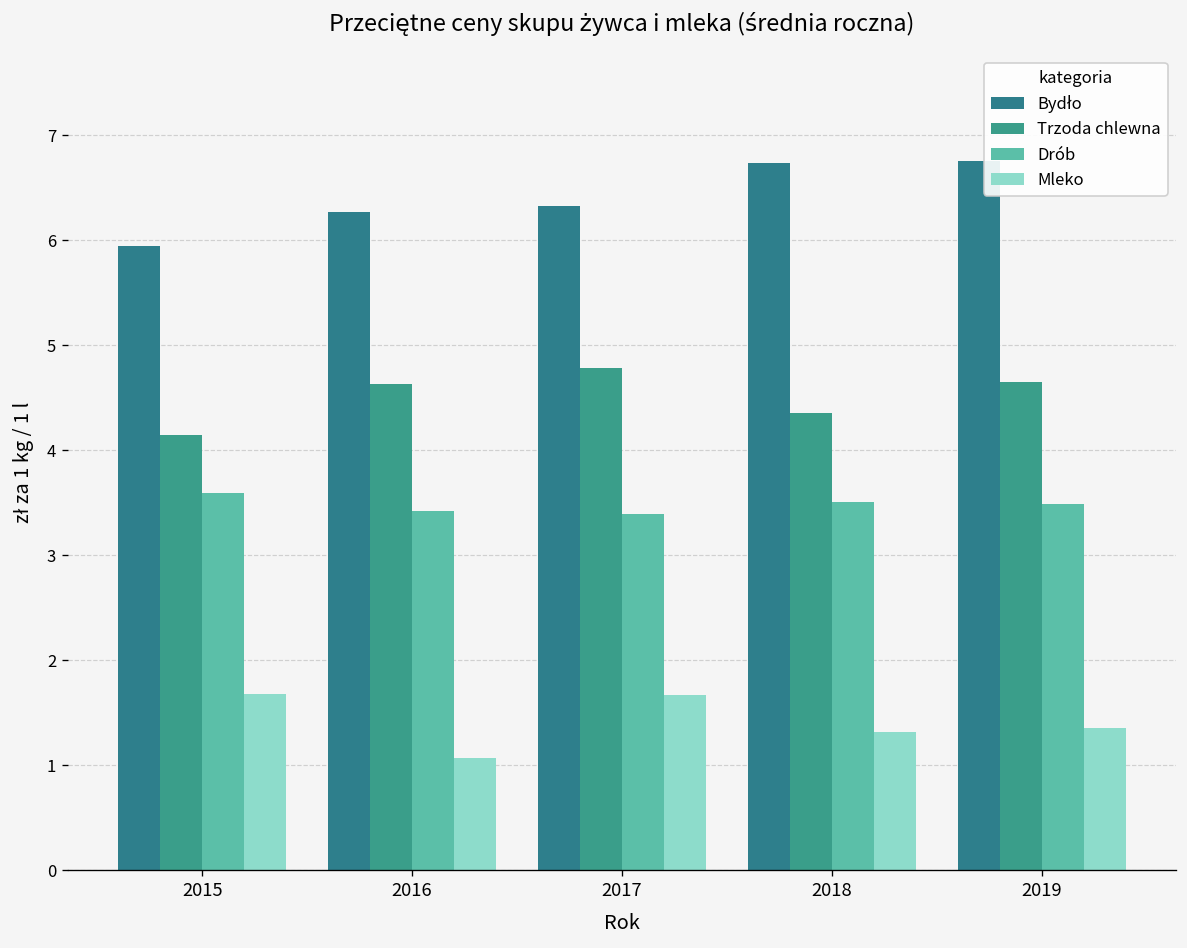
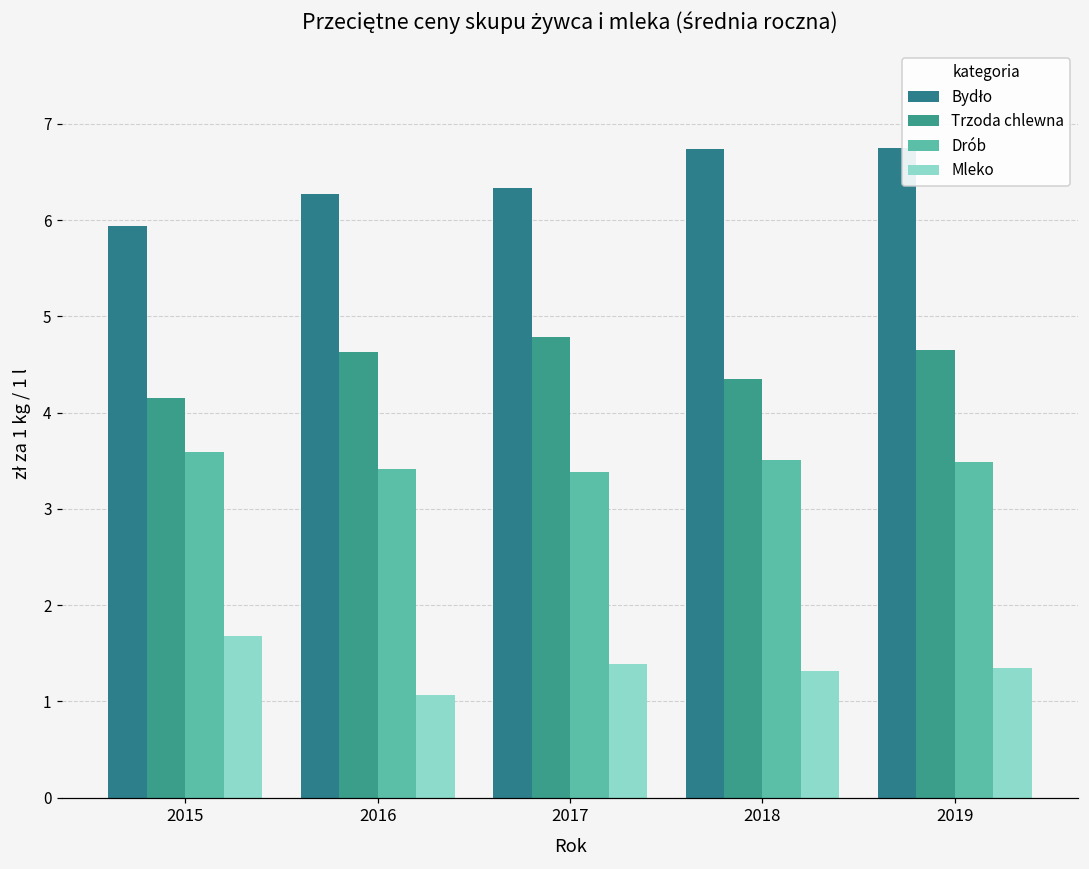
  {
    "Mleko": {
      "2015": 1.7,
      "2016": 1.1,
-     "2017": 1.7,
+     "2017": 1.4,
      "2018": 1.3,
      "2019": 1.4
    }
  }
